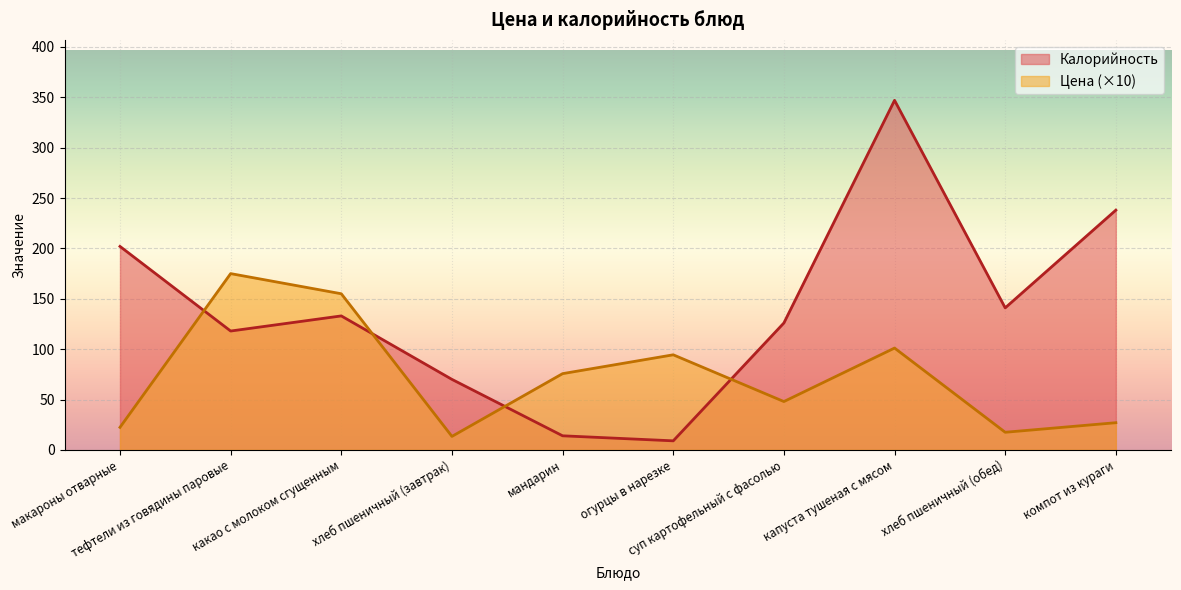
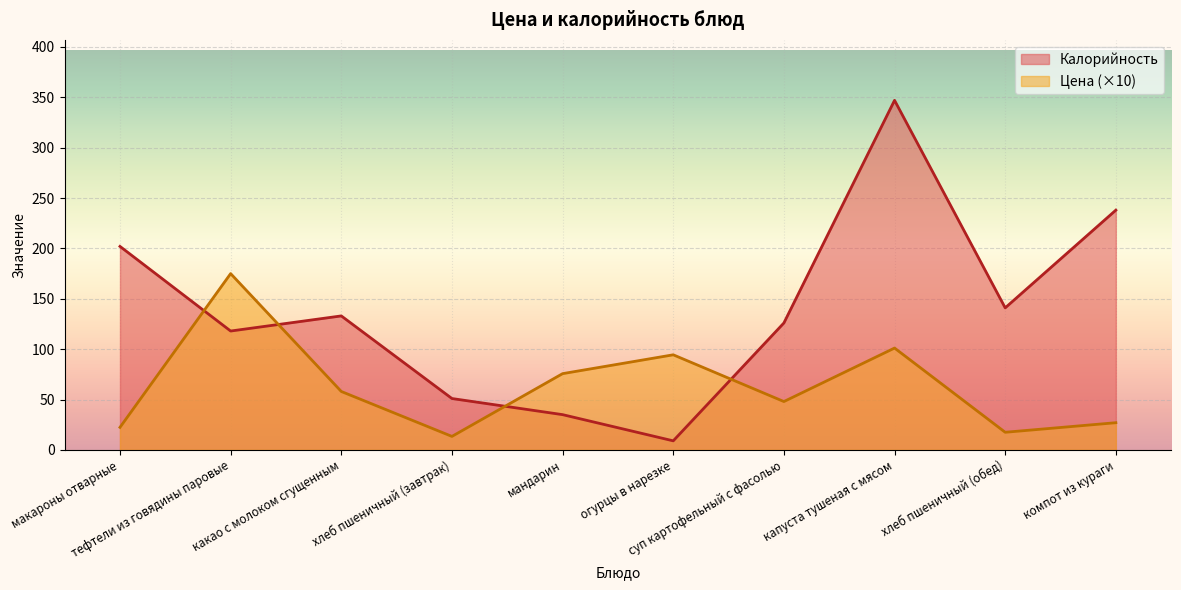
  {
    "Калорийность": {
      "макароны отварные": 202,
      "тефтели из говядины паровые": 118,
      "какао с молоком сгущенным": 133,
-     "хлеб пшеничный (завтрак)": 70,
-     "мандарин": 14,
+     "хлеб пшеничный (завтрак)": 51,
+     "мандарин": 35,
      "огурцы в нарезке": 9,
      "суп картофельный с фасолью": 126,
      "капуста тушеная с мясом": 347,
      "хлеб пшеничный (обед)": 141,
      "компот из кураги": 238
    },
    "Цена (×10)": {
      "макароны отварные": 22,
      "тефтели из говядины паровые": 175,
-     "какао с молоком сгущенным": 155,
+     "какао с молоком сгущенным": 58,
      "хлеб пшеничный (завтрак)": 13,
      "мандарин": 76,
      "огурцы в нарезке": 94,
      "суп картофельный с фасолью": 48,
      "капуста тушеная с мясом": 101,
      "хлеб пшеничный (обед)": 18,
      "компот из кураги": 27
    }
  }
